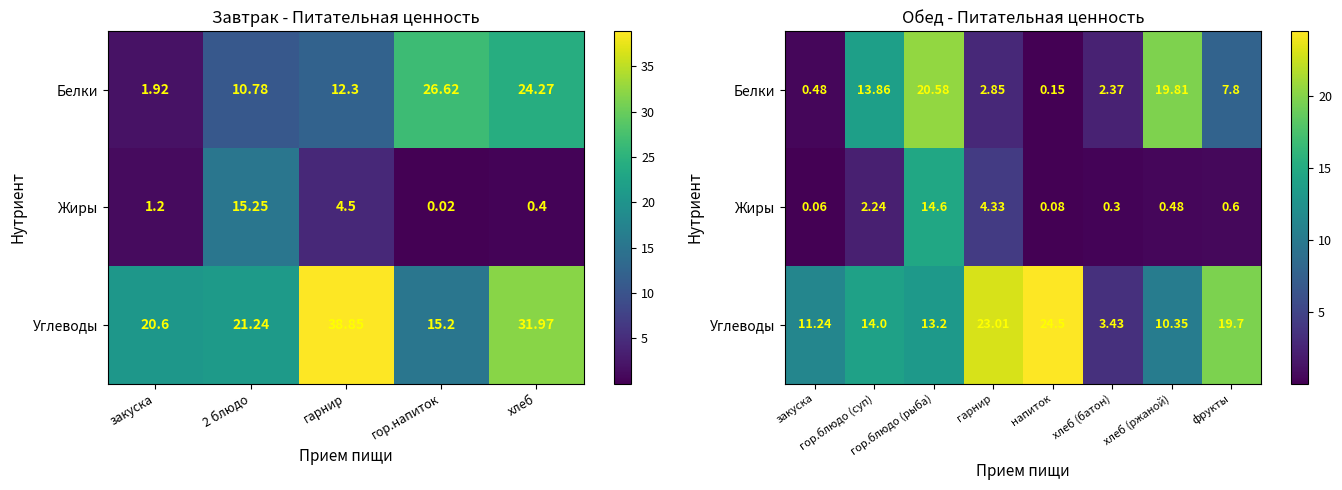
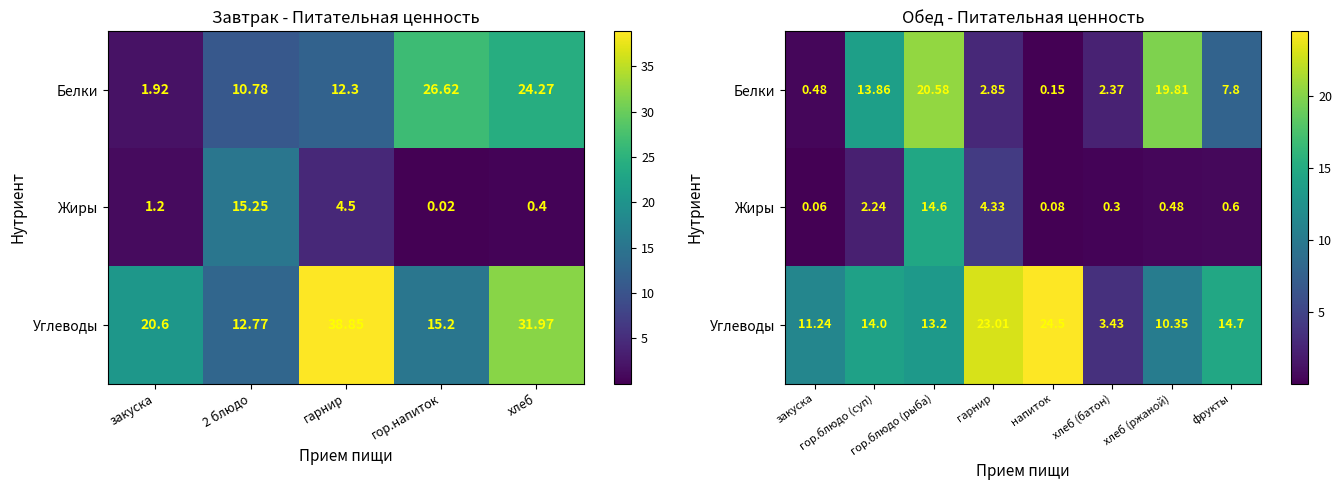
  {
    "Завтрак - Питательная ценность": {
      "Белки": {
        "закуска": 1.92,
        "2 блюдо": 10.78,
        "гарнир": 12.3,
        "гор.напиток": 26.62,
        "хлеб": 24.27
      },
      "Жиры": {
        "закуска": 1.2,
        "2 блюдо": 15.25,
        "гарнир": 4.5,
        "гор.напиток": 0.02,
        "хлеб": 0.4
      },
      "Углеводы": {
        "закуска": 20.6,
-       "2 блюдо": 21.24,
+       "2 блюдо": 12.77,
        "гор.напиток": 15.2,
        "хлеб": 31.97
      }
    },
    "Обед - Питательная ценность": {
      "Белки": {
        "закуска": 0.48,
        "гор.блюдо (суп)": 13.86,
        "гор.блюдо (рыба)": 20.58,
        "гарнир": 2.85,
        "напиток": 0.15,
        "хлеб (батон)": 2.37,
        "хлеб (ржаной)": 19.81,
        "фрукты": 7.8
      },
      "Жиры": {
        "закуска": 0.06,
        "гор.блюдо (суп)": 2.24,
        "гор.блюдо (рыба)": 14.6,
        "гарнир": 4.33,
        "напиток": 0.08,
        "хлеб (батон)": 0.3,
        "хлеб (ржаной)": 0.48,
        "фрукты": 0.6
      },
      "Углеводы": {
        "закуска": 11.24,
        "гор.блюдо (суп)": 14.0,
        "гор.блюдо (рыба)": 13.2,
        "хлеб (батон)": 3.43,
        "хлеб (ржаной)": 10.35,
-       "фрукты": 19.7
+       "фрукты": 14.7
      }
    }
  }
